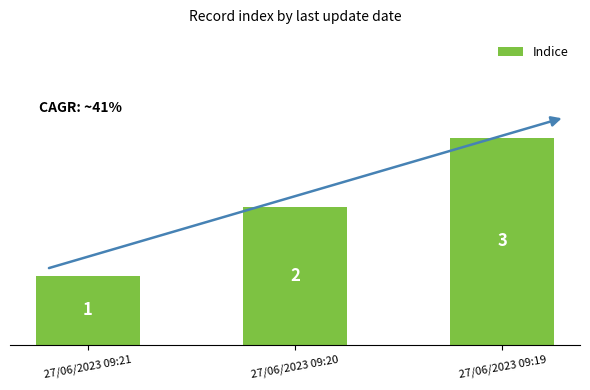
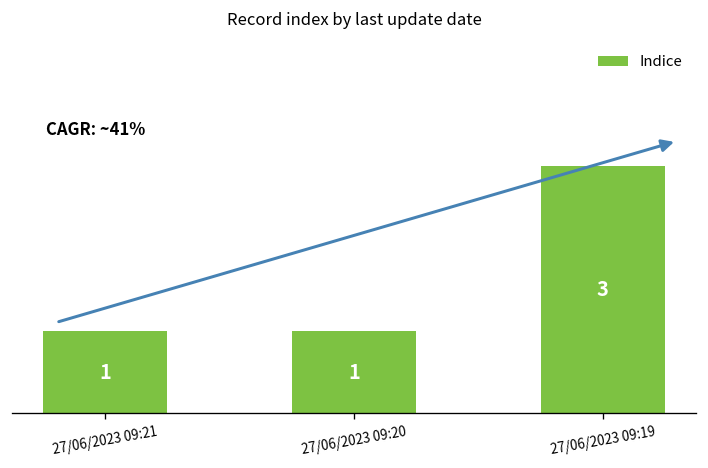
  {
    "27/06/2023 09:21": 1,
-   "27/06/2023 09:20": 2,
+   "27/06/2023 09:20": 1,
    "27/06/2023 09:19": 3
  }
